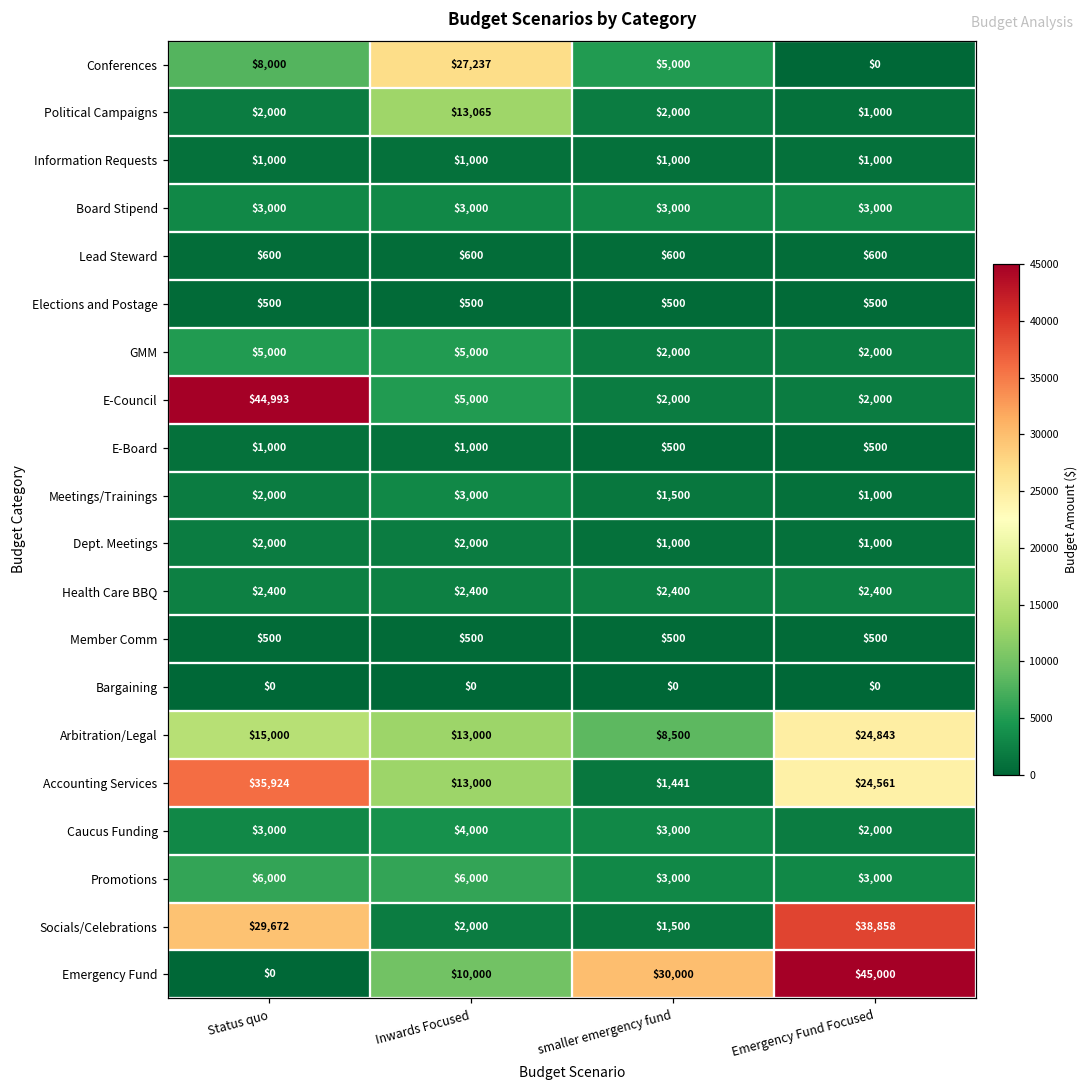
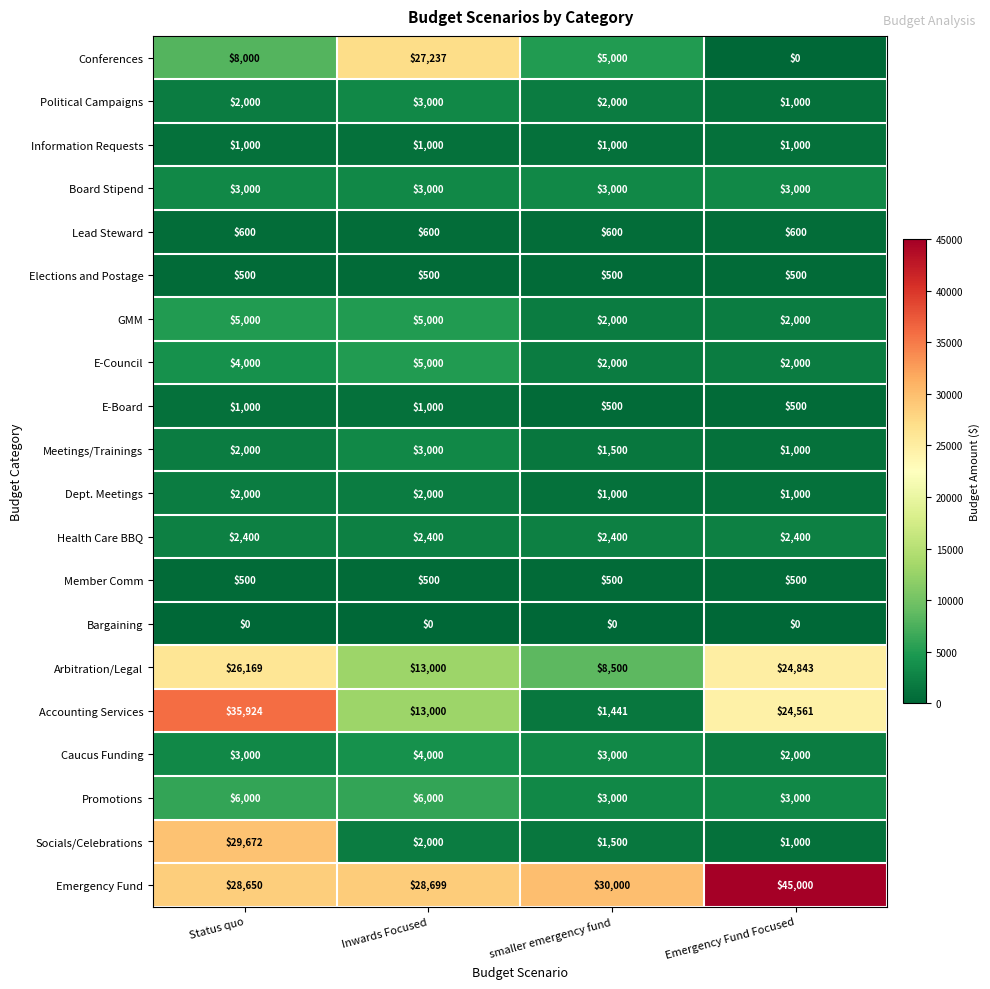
  {
    "Conferences": {
      "Status quo": "$8,000",
      "Inwards Focused": "$27,237",
      "smaller emergency fund": "$5,000",
      "Emergency Fund Focused": "$0"
    },
    "Political Campaigns": {
      "Status quo": "$2,000",
-     "Inwards Focused": "$13,065",
+     "Inwards Focused": "$3,000",
      "smaller emergency fund": "$2,000",
      "Emergency Fund Focused": "$1,000"
    },
    "Information Requests": {
      "Status quo": "$1,000",
      "Inwards Focused": "$1,000",
      "smaller emergency fund": "$1,000",
      "Emergency Fund Focused": "$1,000"
    },
    "Board Stipend": {
      "Status quo": "$3,000",
      "Inwards Focused": "$3,000",
      "smaller emergency fund": "$3,000",
      "Emergency Fund Focused": "$3,000"
    },
    "Lead Steward": {
      "Status quo": "$600",
      "Inwards Focused": "$600",
      "smaller emergency fund": "$600",
      "Emergency Fund Focused": "$600"
    },
    "Elections and Postage": {
      "Status quo": "$500",
      "Inwards Focused": "$500",
      "smaller emergency fund": "$500",
      "Emergency Fund Focused": "$500"
    },
    "GMM": {
      "Status quo": "$5,000",
      "Inwards Focused": "$5,000",
      "smaller emergency fund": "$2,000",
      "Emergency Fund Focused": "$2,000"
    },
    "E-Council": {
-     "Status quo": "$44,993",
+     "Status quo": "$4,000",
      "Inwards Focused": "$5,000",
      "smaller emergency fund": "$2,000",
      "Emergency Fund Focused": "$2,000"
    },
    "E-Board": {
      "Status quo": "$1,000",
      "Inwards Focused": "$1,000",
      "smaller emergency fund": "$500",
      "Emergency Fund Focused": "$500"
    },
    "Meetings/Trainings": {
      "Status quo": "$2,000",
      "Inwards Focused": "$3,000",
      "smaller emergency fund": "$1,500",
      "Emergency Fund Focused": "$1,000"
    },
    "Dept. Meetings": {
      "Status quo": "$2,000",
      "Inwards Focused": "$2,000",
      "smaller emergency fund": "$1,000",
      "Emergency Fund Focused": "$1,000"
    },
    "Health Care BBQ": {
      "Status quo": "$2,400",
      "Inwards Focused": "$2,400",
      "smaller emergency fund": "$2,400",
      "Emergency Fund Focused": "$2,400"
    },
    "Member Comm": {
      "Status quo": "$500",
      "Inwards Focused": "$500",
      "smaller emergency fund": "$500",
      "Emergency Fund Focused": "$500"
    },
    "Bargaining": {
      "Status quo": "$0",
      "Inwards Focused": "$0",
      "smaller emergency fund": "$0",
      "Emergency Fund Focused": "$0"
    },
    "Arbitration/Legal": {
-     "Status quo": "$15,000",
+     "Status quo": "$26,169",
      "Inwards Focused": "$13,000",
      "smaller emergency fund": "$8,500",
      "Emergency Fund Focused": "$24,843"
    },
    "Accounting Services": {
      "Status quo": "$35,924",
      "Inwards Focused": "$13,000",
      "smaller emergency fund": "$1,441",
      "Emergency Fund Focused": "$24,561"
    },
    "Caucus Funding": {
      "Status quo": "$3,000",
      "Inwards Focused": "$4,000",
      "smaller emergency fund": "$3,000",
      "Emergency Fund Focused": "$2,000"
    },
    "Promotions": {
      "Status quo": "$6,000",
      "Inwards Focused": "$6,000",
      "smaller emergency fund": "$3,000",
      "Emergency Fund Focused": "$3,000"
    },
    "Socials/Celebrations": {
      "Status quo": "$29,672",
      "Inwards Focused": "$2,000",
      "smaller emergency fund": "$1,500",
-     "Emergency Fund Focused": "$38,858"
+     "Emergency Fund Focused": "$1,000"
    },
    "Emergency Fund": {
-     "Status quo": "$0",
-     "Inwards Focused": "$10,000",
+     "Status quo": "$28,650",
+     "Inwards Focused": "$28,699",
      "smaller emergency fund": "$30,000",
      "Emergency Fund Focused": "$45,000"
    }
  }
